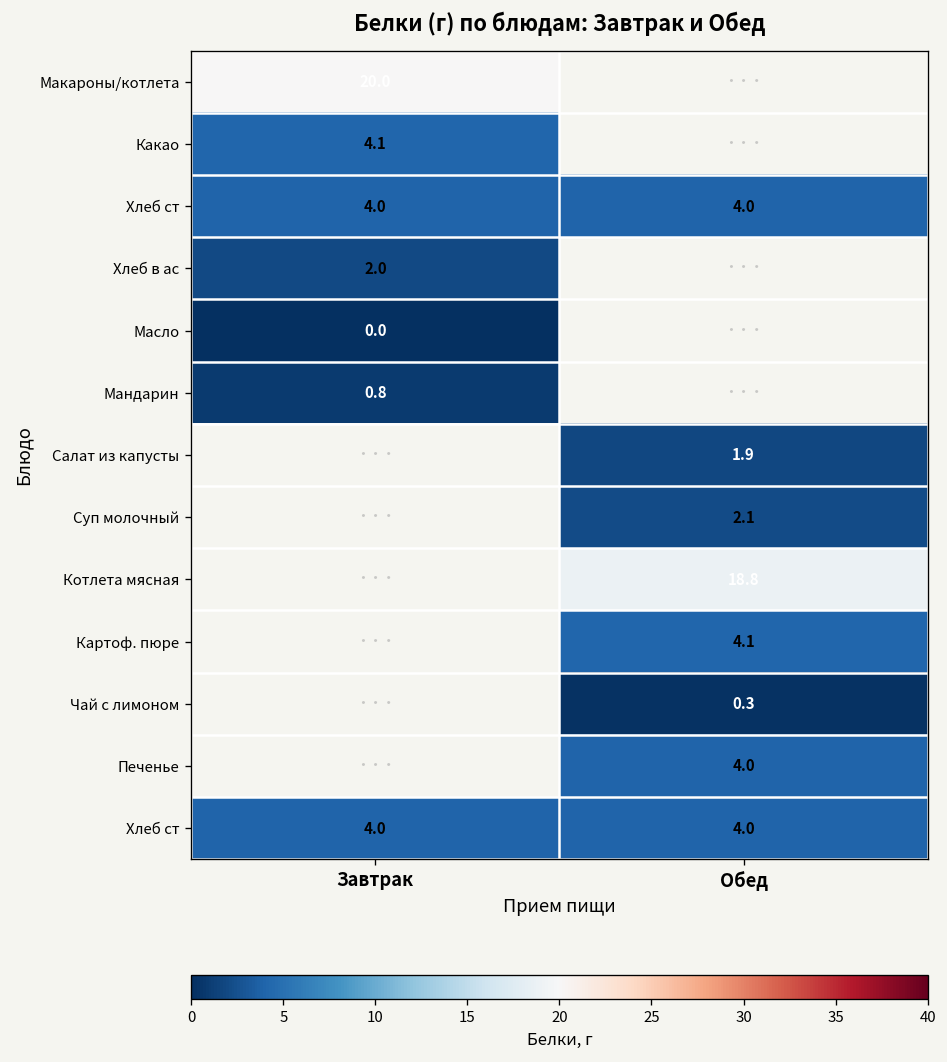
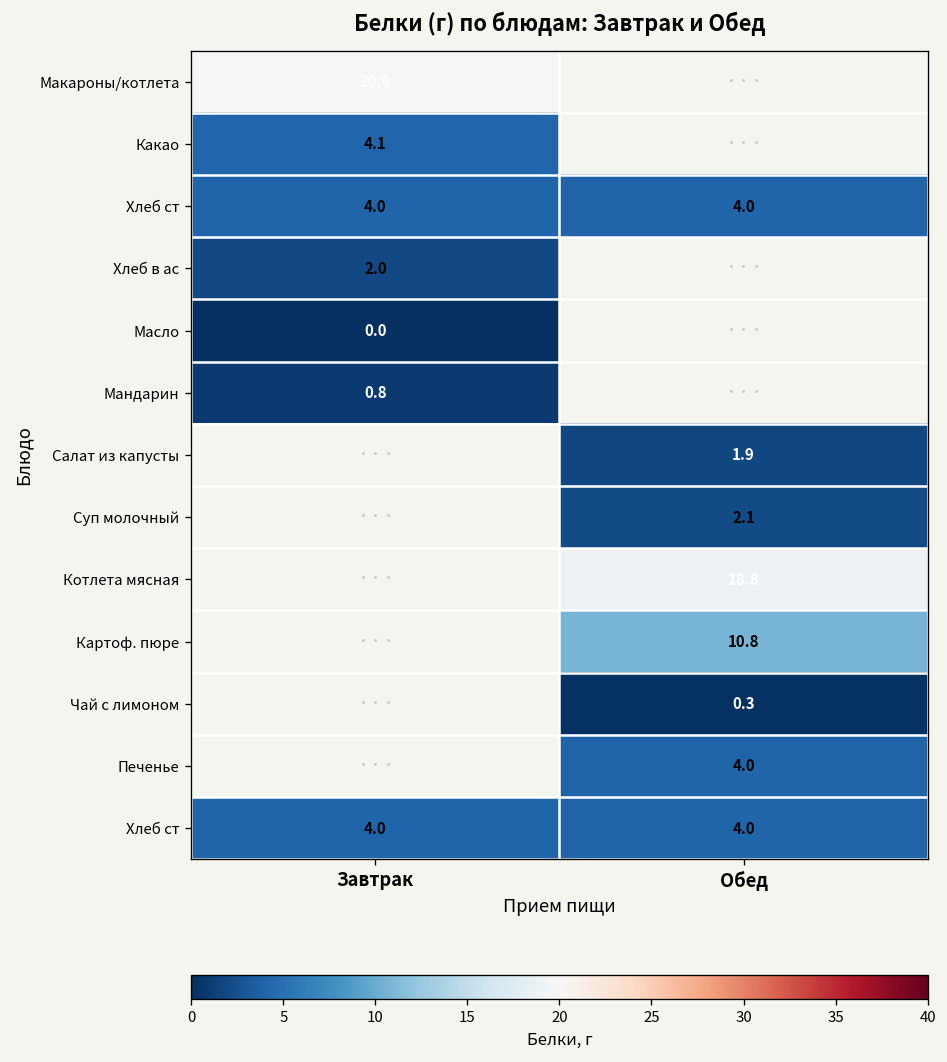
  {
    "Какао": {
      "Завтрак": 4.1
    },
    "Хлеб в ас": {
      "Завтрак": 2.0
    },
    "Масло": {
      "Завтрак": 0.0
    },
    "Мандарин": {
      "Завтрак": 0.8
    },
    "Салат из капусты": {
      "Обед": 1.9
    },
    "Суп молочный": {
      "Обед": 2.1
    },
    "Картоф. пюре": {
-     "Обед": 4.1
+     "Обед": 10.8
    },
    "Чай с лимоном": {
      "Обед": 0.3
    },
    "Печенье": {
      "Обед": 4.0
    }
  }
